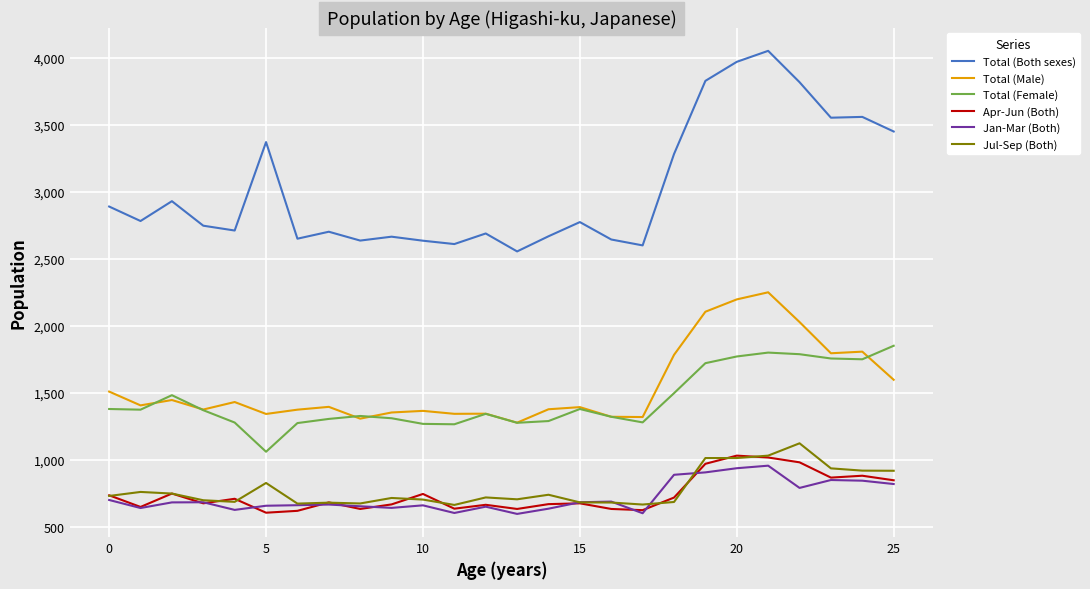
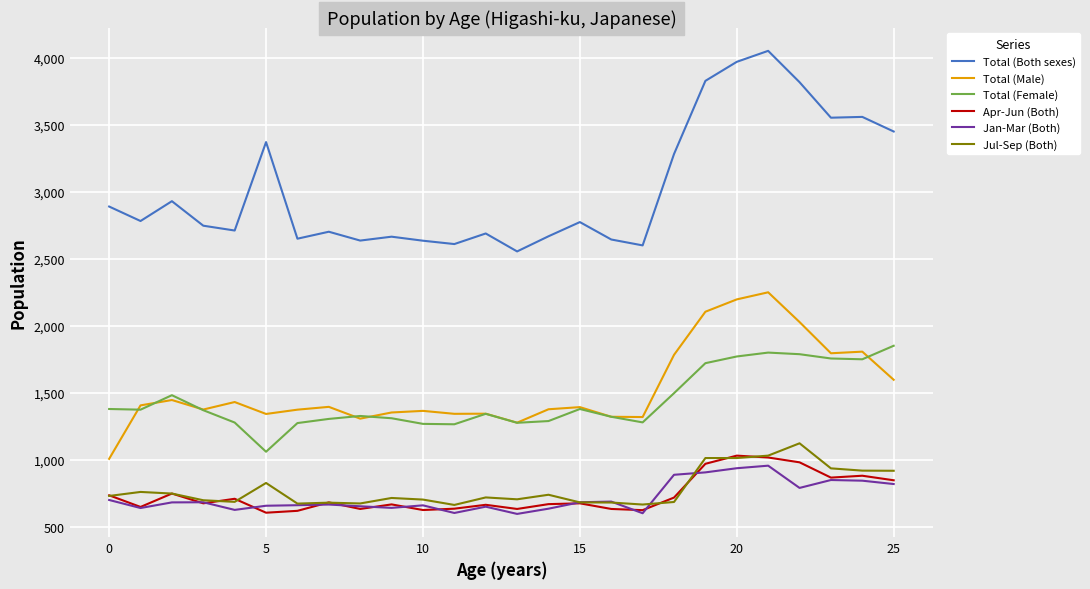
  {
    "Total (Both sexes)": {
      "0": "2,890",
      "5": "3,370",
      "10": "2,640",
      "15": "2,780",
      "20": "3,970",
      "25": "3,450"
    },
    "Total (Male)": {
-     "0": "1,510",
+     "0": "1,010",
      "5": "1,340",
      "10": "1,370",
      "20": "2,200",
      "25": "1,600"
    },
    "Total (Female)": {
      "0": "1,380",
      "5": "1,060",
      "10": "1,270",
      "20": "1,770",
      "25": "1,850"
    },
    "Apr-Jun (Both)": {
      "5": "610",
-     "10": "750",
+     "10": "630",
      "25": "850"
    },
    "Jan-Mar (Both)": {
      "0": "700",
      "5": "660",
      "10": "660",
      "20": "940",
      "25": "820"
    },
    "Jul-Sep (Both)": {
      "5": "830",
      "10": "710",
      "25": "920"
    }
  }
